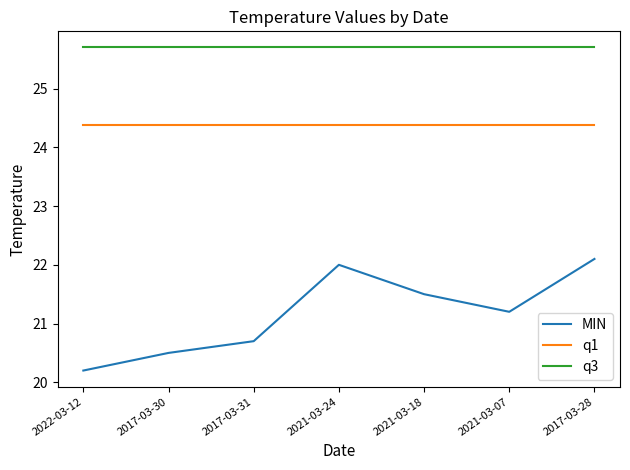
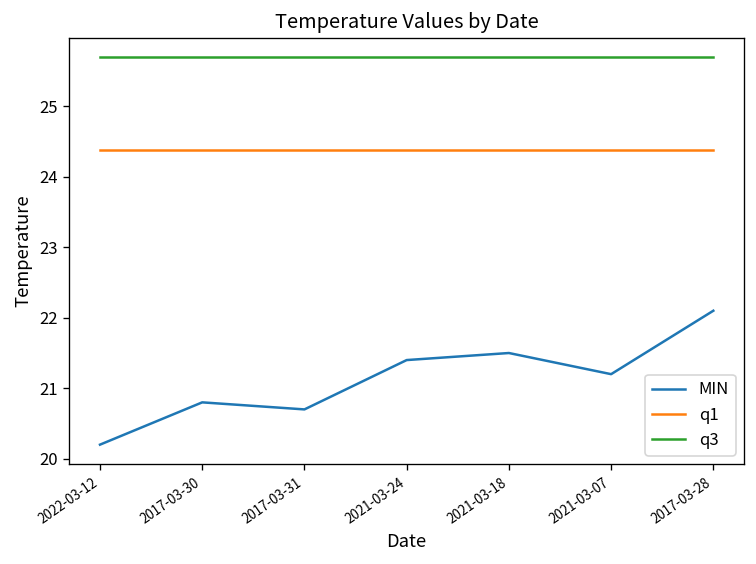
  {
    "MIN": {
      "2022-03-12": 20.2,
-     "2017-03-30": 20.5,
+     "2017-03-30": 20.8,
      "2017-03-31": 20.7,
-     "2021-03-24": 22.0,
+     "2021-03-24": 21.4,
      "2021-03-18": 21.5,
      "2021-03-07": 21.2,
      "2017-03-28": 22.1
    },
    "q1": {
      "2022-03-12": 24.4,
      "2017-03-30": 24.4,
      "2017-03-31": 24.4,
      "2021-03-24": 24.4,
      "2021-03-18": 24.4,
      "2021-03-07": 24.4,
      "2017-03-28": 24.4
    },
    "q3": {
      "2022-03-12": 25.7,
      "2017-03-30": 25.7,
      "2017-03-31": 25.7,
      "2021-03-24": 25.7,
      "2021-03-18": 25.7,
      "2021-03-07": 25.7,
      "2017-03-28": 25.7
    }
  }
